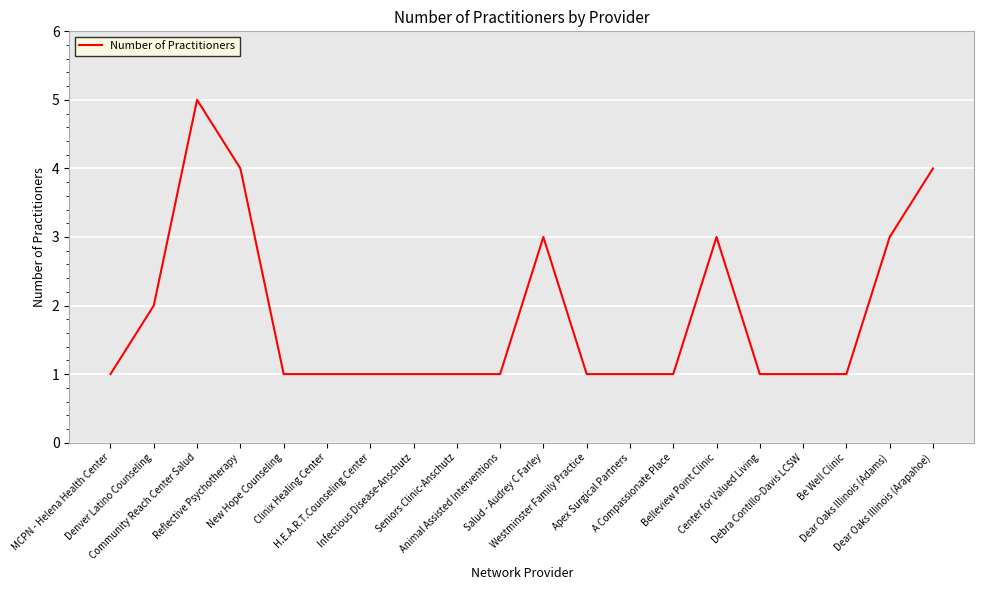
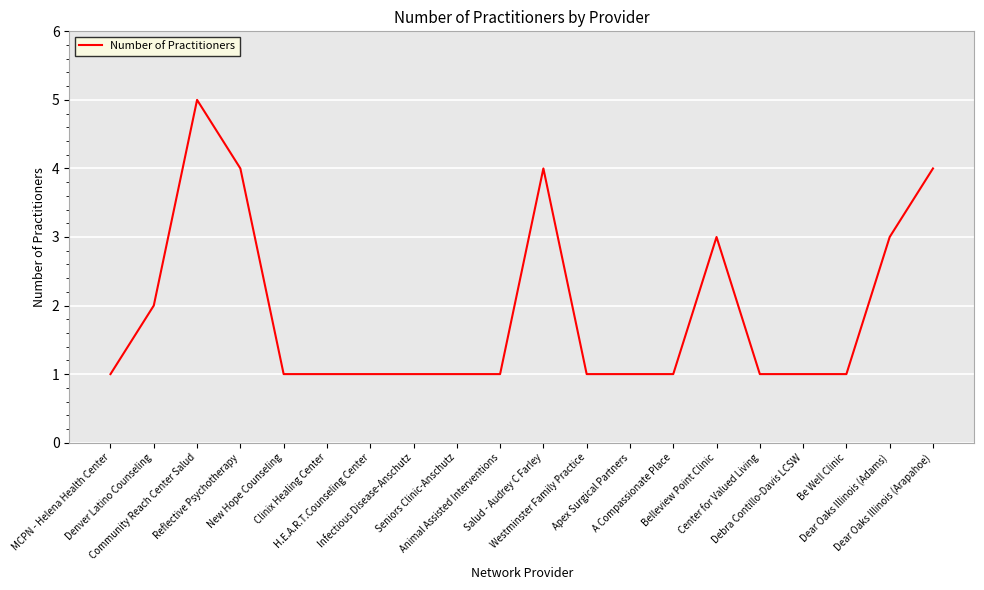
  {
    "MCPN - Helena Health Center": 1,
    "Denver Latino Counseling": 2,
    "Community Reach Center Salud": 5,
    "Reflective Psychotherapy": 4,
    "New Hope Counseling": 1,
    "Clinix Healing Center": 1,
    "H.E.A.R.T.Counseling Center": 1,
    "Infectious Disease-Anschutz": 1,
    "Seniors Clinic-Anschutz": 1,
    "Animal Assisted Interventions": 1,
-   "Salud - Audrey C Farley": 3,
+   "Salud - Audrey C Farley": 4,
    "Westminster Family Practice": 1,
    "Apex Surgical Partners": 1,
    "A Compassionate Place": 1,
    "Belleview Point Clinic": 3,
    "Center for Valued Living": 1,
    "Debra Contillo-Davis LCSW": 1,
    "Be Well Clinic": 1,
    "Dear Oaks Illinois (Adams)": 3,
    "Dear Oaks Illinois (Arapahoe)": 4
  }
